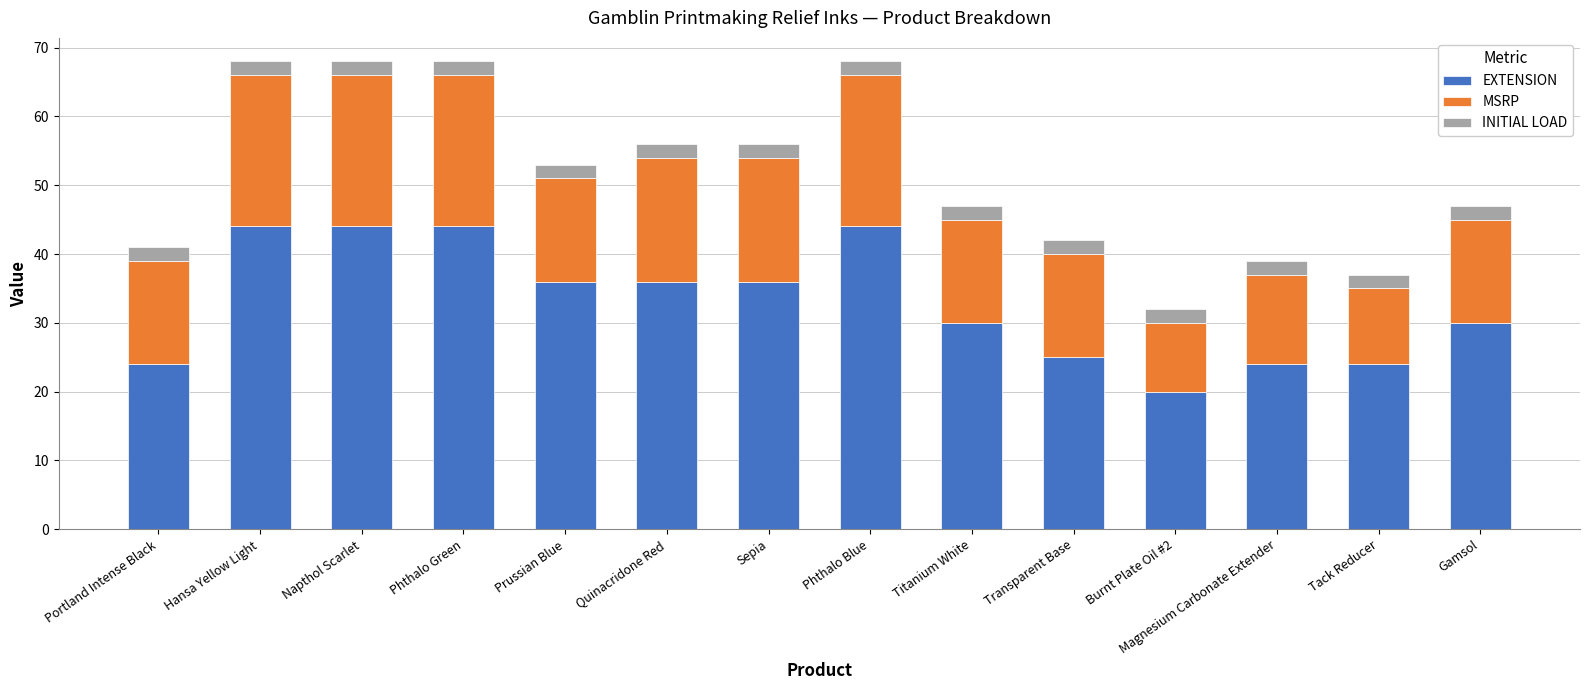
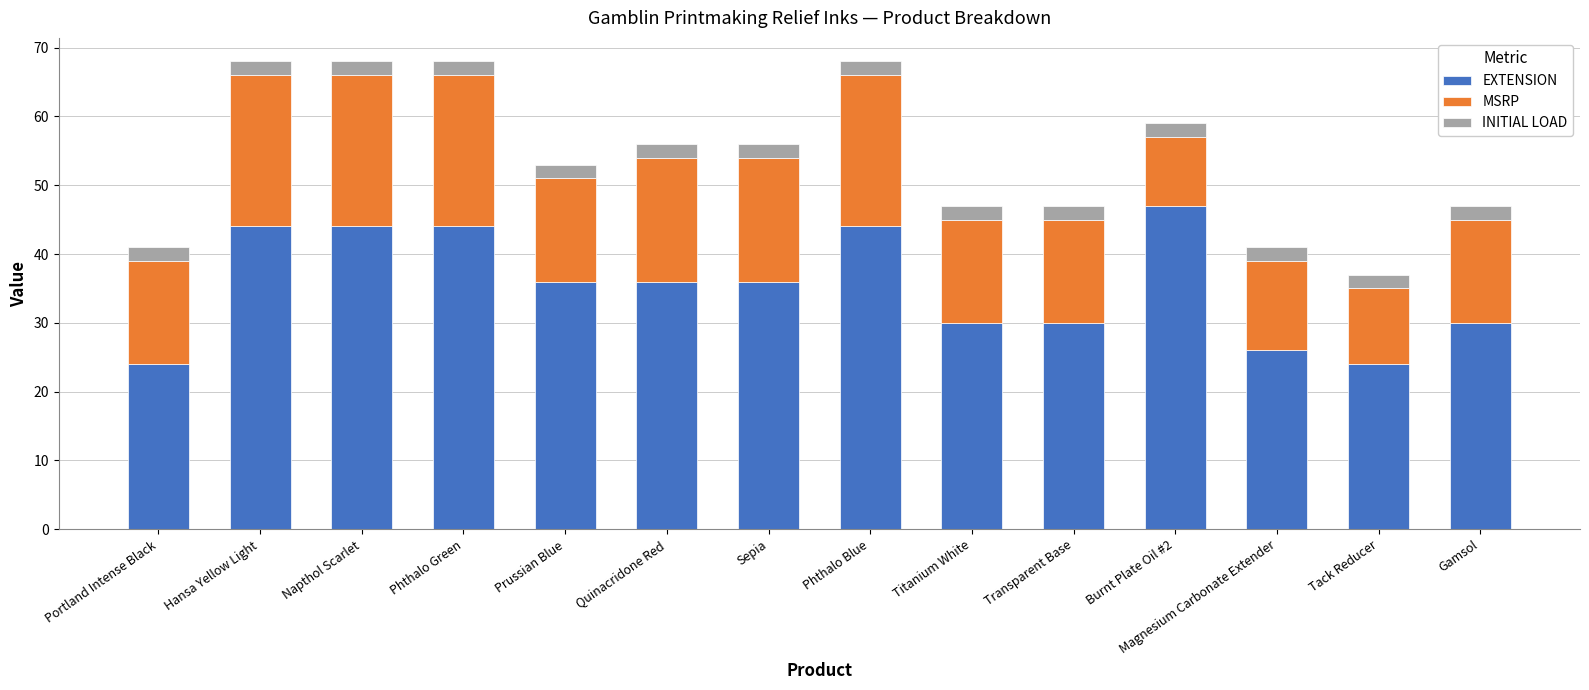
  {
    "EXTENSION": {
      "Portland Intense Black": 24,
      "Hansa Yellow Light": 44,
      "Napthol Scarlet": 44,
      "Phthalo Green": 44,
      "Prussian Blue": 36,
      "Quinacridone Red": 36,
      "Sepia": 36,
      "Phthalo Blue": 44,
      "Titanium White": 30,
-     "Transparent Base": 25,
-     "Burnt Plate Oil #2": 20,
-     "Magnesium Carbonate Extender": 24,
+     "Transparent Base": 30,
+     "Burnt Plate Oil #2": 47,
+     "Magnesium Carbonate Extender": 26,
      "Tack Reducer": 24,
      "Gamsol": 30
    },
    "MSRP": {
      "Portland Intense Black": 15,
      "Hansa Yellow Light": 22,
      "Napthol Scarlet": 22,
      "Phthalo Green": 22,
      "Prussian Blue": 15,
      "Quinacridone Red": 18,
      "Sepia": 18,
      "Phthalo Blue": 22,
      "Titanium White": 15,
      "Transparent Base": 15,
      "Burnt Plate Oil #2": 10,
      "Magnesium Carbonate Extender": 13,
      "Tack Reducer": 11,
      "Gamsol": 15
    },
    "INITIAL LOAD": {
      "Portland Intense Black": 2,
      "Hansa Yellow Light": 2,
      "Napthol Scarlet": 2,
      "Phthalo Green": 2,
      "Prussian Blue": 2,
      "Quinacridone Red": 2,
      "Sepia": 2,
      "Phthalo Blue": 2,
      "Titanium White": 2,
      "Transparent Base": 2,
      "Burnt Plate Oil #2": 2,
      "Magnesium Carbonate Extender": 2,
      "Tack Reducer": 2,
      "Gamsol": 2
    }
  }
